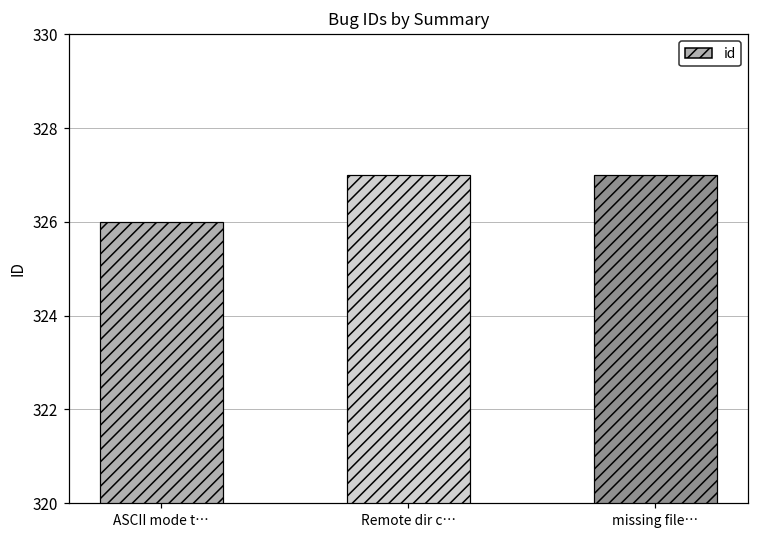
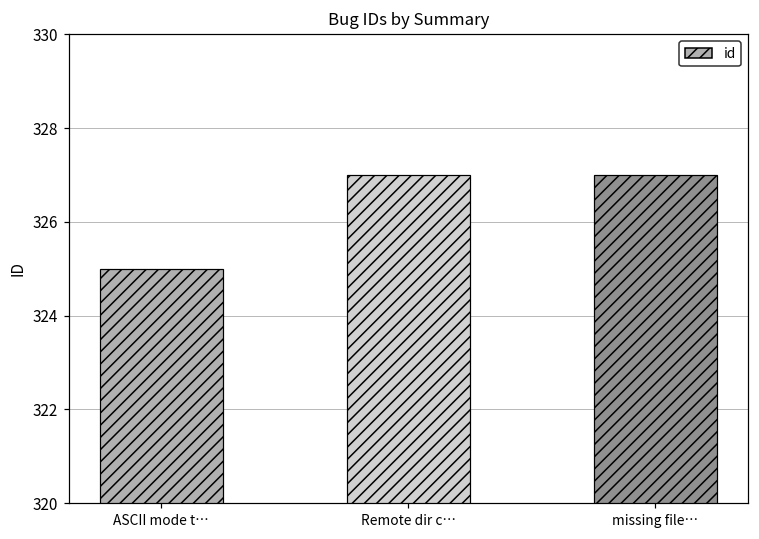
  {
-   "ASCII mode t…": 326,
+   "ASCII mode t…": 325,
    "Remote dir c…": 327,
    "missing file…": 327
  }
